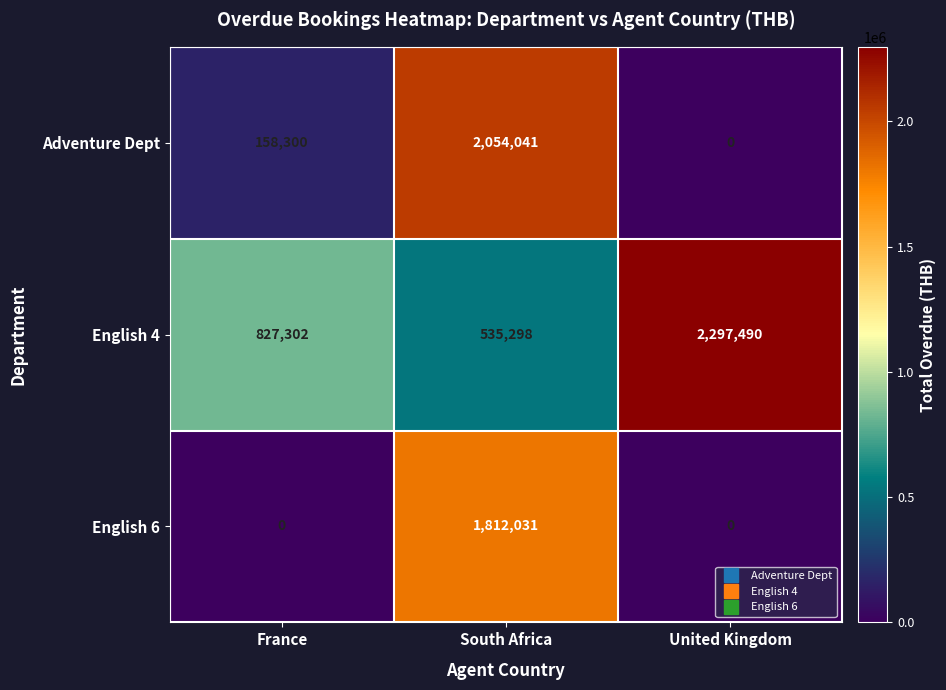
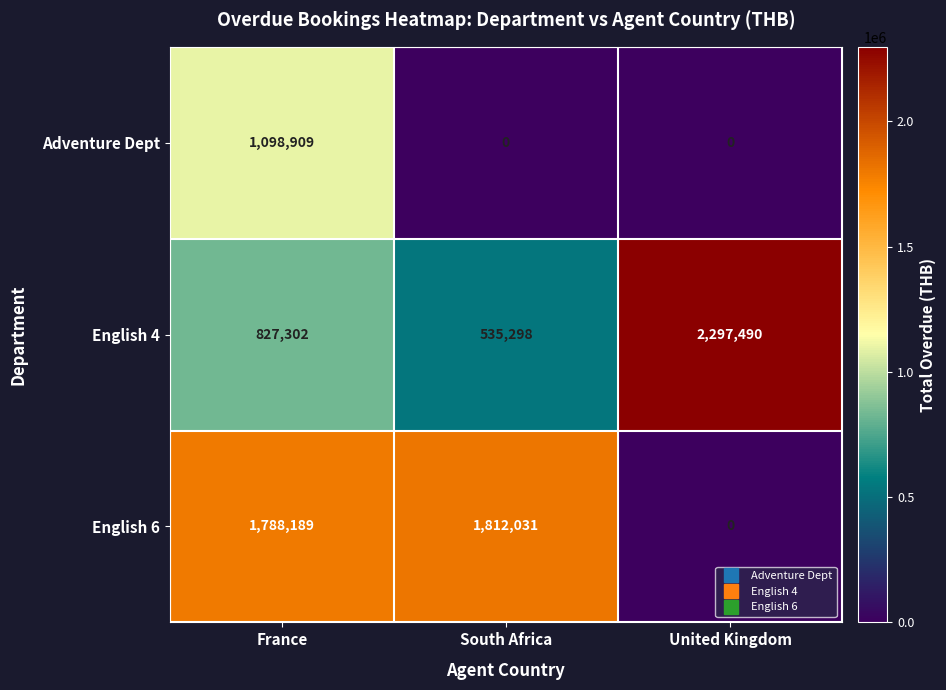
  {
    "Adventure Dept": {
-     "France": "158,300",
-     "South Africa": "2,054,041",
+     "France": "1,098,909",
+     "South Africa": "0",
      "United Kingdom": "0"
    },
    "English 4": {
      "France": "827,302",
      "South Africa": "535,298",
      "United Kingdom": "2,297,490"
    },
    "English 6": {
-     "France": "0",
+     "France": "1,788,189",
      "South Africa": "1,812,031",
      "United Kingdom": "0"
    }
  }
